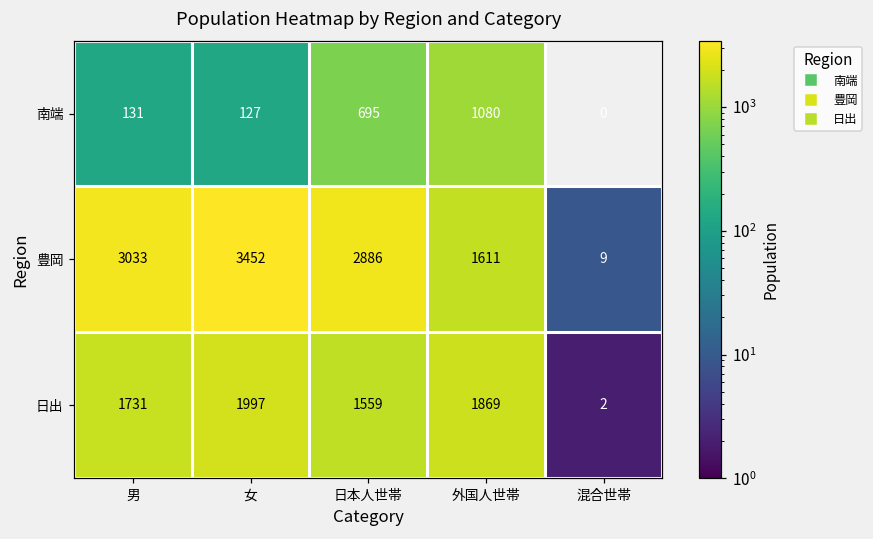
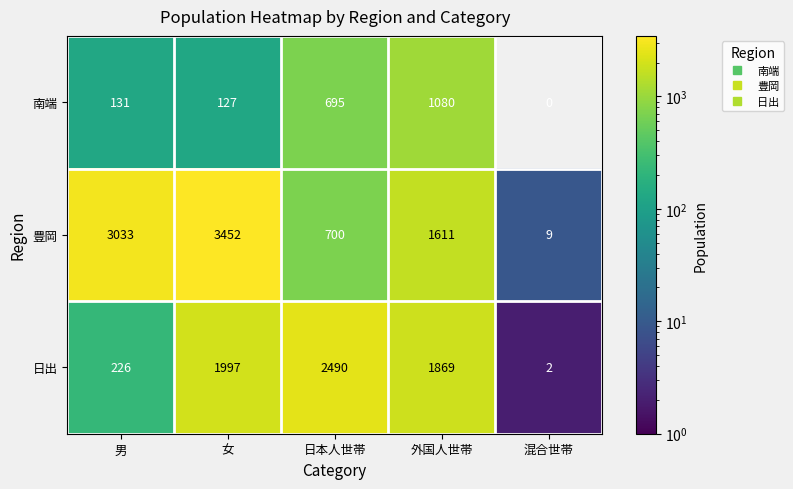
  {
    "南端": {
      "男": 131,
      "女": 127,
      "日本人世帯": 695,
      "外国人世帯": 1080
    },
    "豊岡": {
      "男": 3033,
      "女": 3452,
-     "日本人世帯": 2886,
+     "日本人世帯": 700,
      "外国人世帯": 1611,
      "混合世帯": 9
    },
    "日出": {
-     "男": 1731,
+     "男": 226,
      "女": 1997,
-     "日本人世帯": 1559,
+     "日本人世帯": 2490,
      "外国人世帯": 1869,
      "混合世帯": 2
    }
  }
